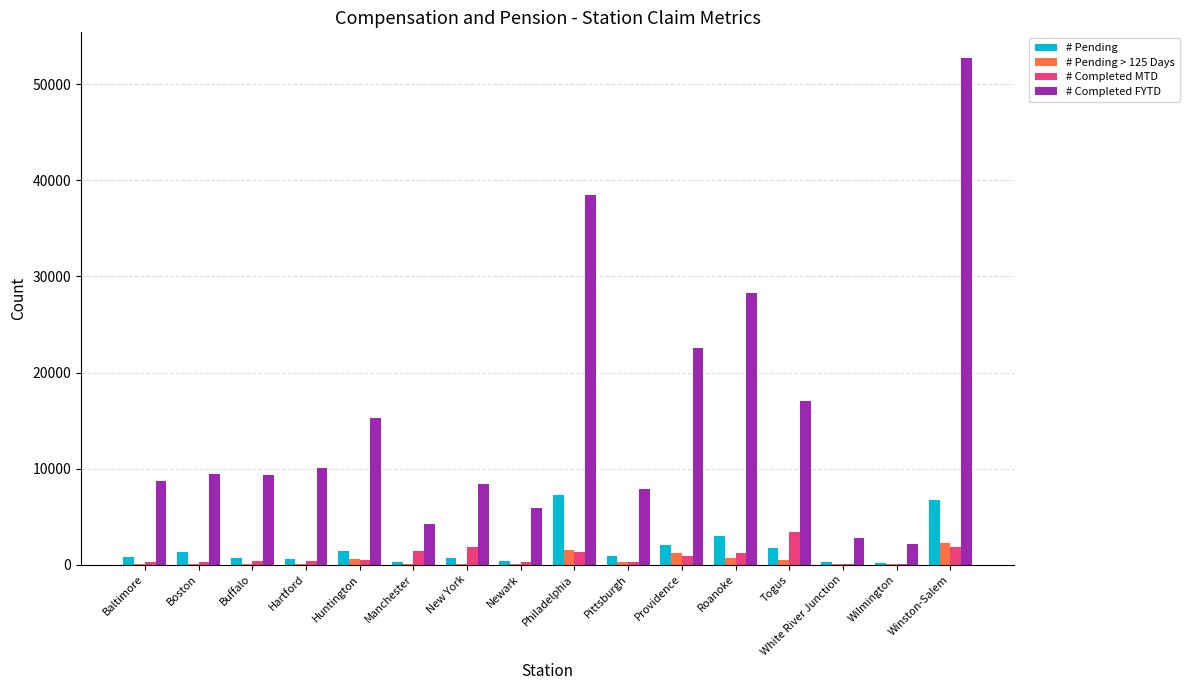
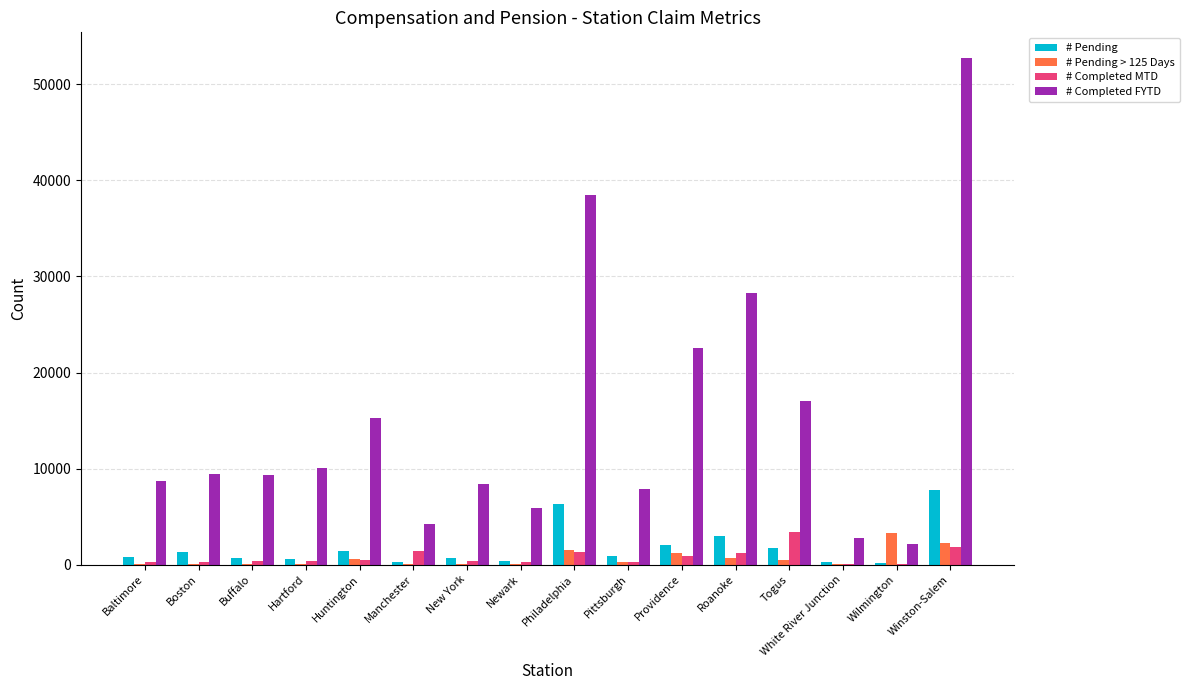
  {
    "# Pending": {
      "Baltimore": 1000,
      "Boston": 1000,
      "Buffalo": 1000,
      "Hartford": 1000,
      "Huntington": 1000,
      "New York": 1000,
      "Newark": 0,
-     "Philadelphia": 7000,
+     "Philadelphia": 6000,
      "Pittsburgh": 1000,
      "Providence": 2000,
      "Roanoke": 3000,
      "Togus": 2000,
      "White River Junction": 0,
-     "Winston-Salem": 7000
+     "Winston-Salem": 8000
    },
    "# Pending > 125 Days": {
      "Huntington": 1000,
      "Philadelphia": 2000,
      "Pittsburgh": 0,
      "Providence": 1000,
      "Roanoke": 1000,
      "Togus": 1000,
-     "Wilmington": 0,
+     "Wilmington": 3000,
      "Winston-Salem": 2000
    },
    "# Completed MTD": {
      "Boston": 0,
      "Buffalo": 0,
      "Hartford": 0,
      "Huntington": 0,
      "Manchester": 1000,
-     "New York": 2000,
+     "New York": 0,
      "Philadelphia": 1000,
      "Pittsburgh": 0,
      "Providence": 1000,
      "Roanoke": 1000,
      "Togus": 3000,
      "Winston-Salem": 2000
    },
    "# Completed FYTD": {
      "Baltimore": 9000,
      "Boston": 9000,
      "Buffalo": 9000,
      "Hartford": 10000,
      "Huntington": 15000,
      "Manchester": 4000,
      "New York": 8000,
      "Newark": 6000,
      "Philadelphia": 38000,
      "Pittsburgh": 8000,
      "Providence": 23000,
      "Roanoke": 28000,
      "Togus": 17000,
      "White River Junction": 3000,
      "Wilmington": 2000,
      "Winston-Salem": 53000
    }
  }
